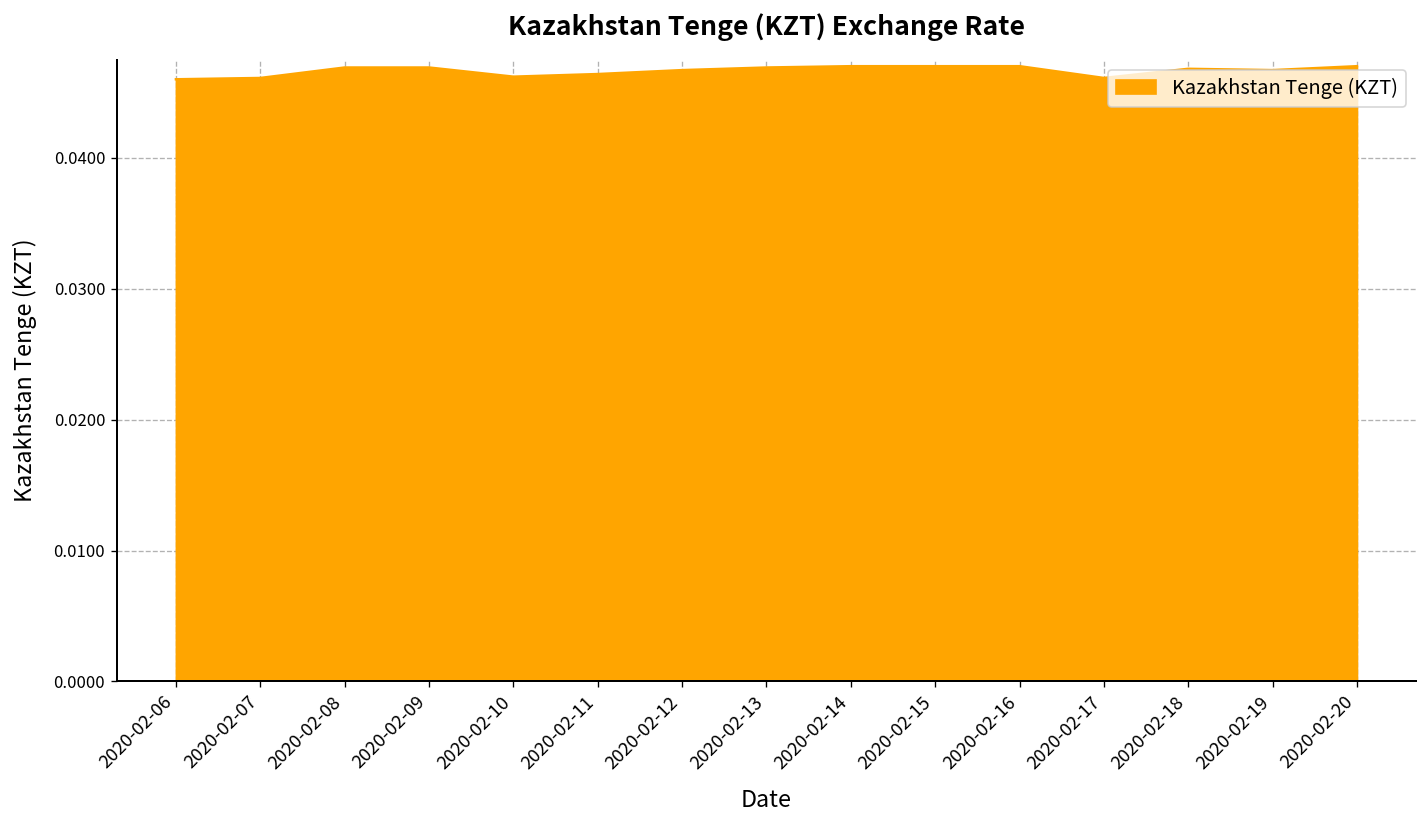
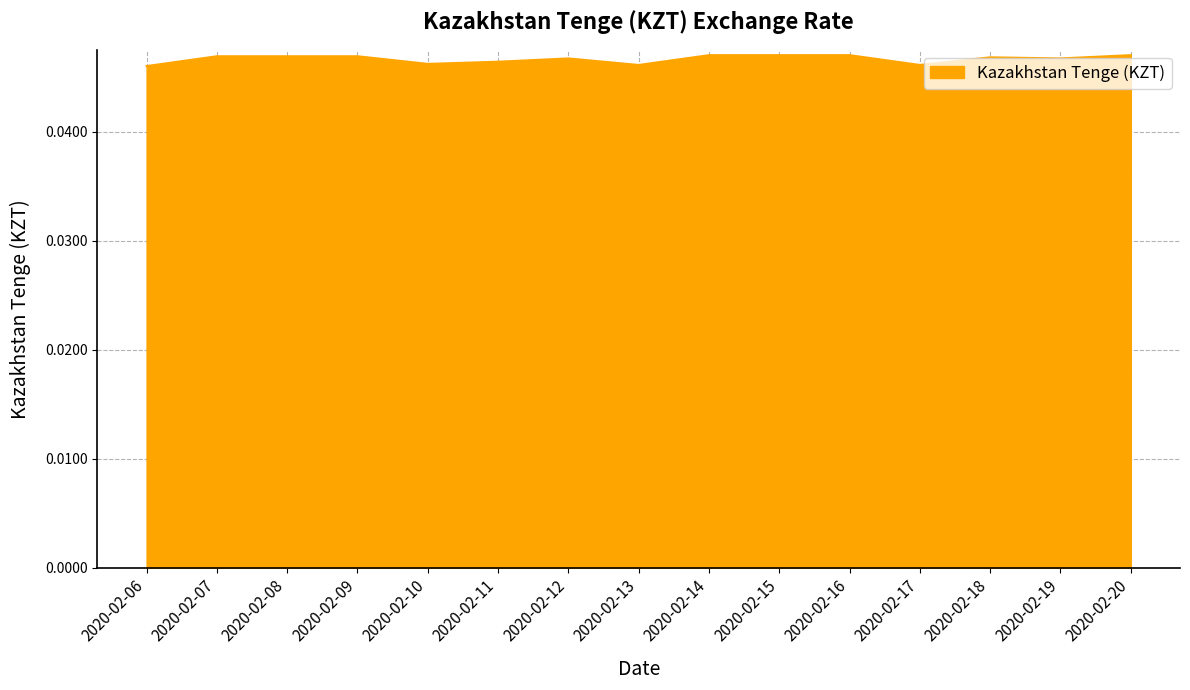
  {
    "2020-02-06": 0.0460,
-   "2020-02-07": 0.0461,
+   "2020-02-07": 0.0469,
    "2020-02-08": 0.0469,
    "2020-02-09": 0.0469,
    "2020-02-10": 0.0462,
    "2020-02-11": 0.0464,
    "2020-02-12": 0.0467,
-   "2020-02-13": 0.0469,
+   "2020-02-13": 0.0461,
    "2020-02-14": 0.0470,
    "2020-02-15": 0.0470,
    "2020-02-16": 0.0470,
    "2020-02-17": 0.0461,
    "2020-02-18": 0.0468,
    "2020-02-20": 0.0470
  }
